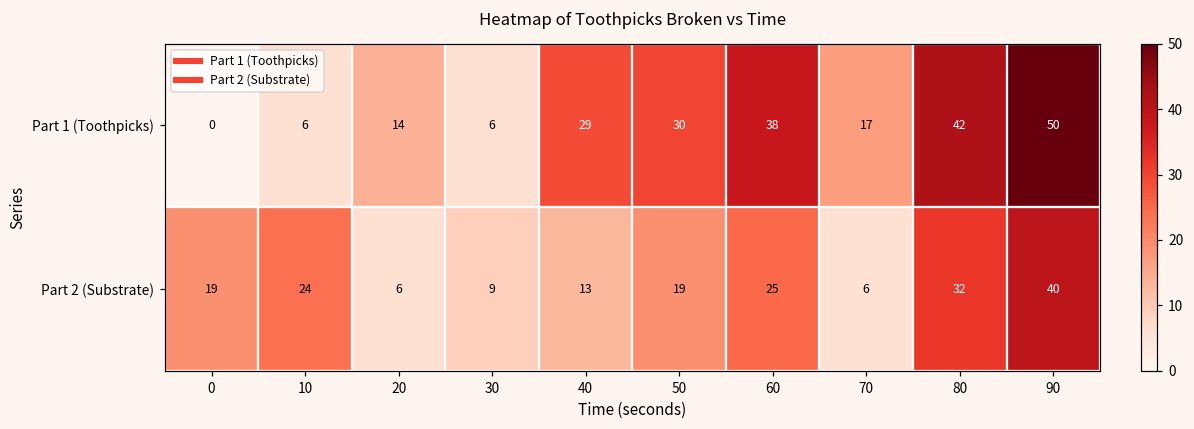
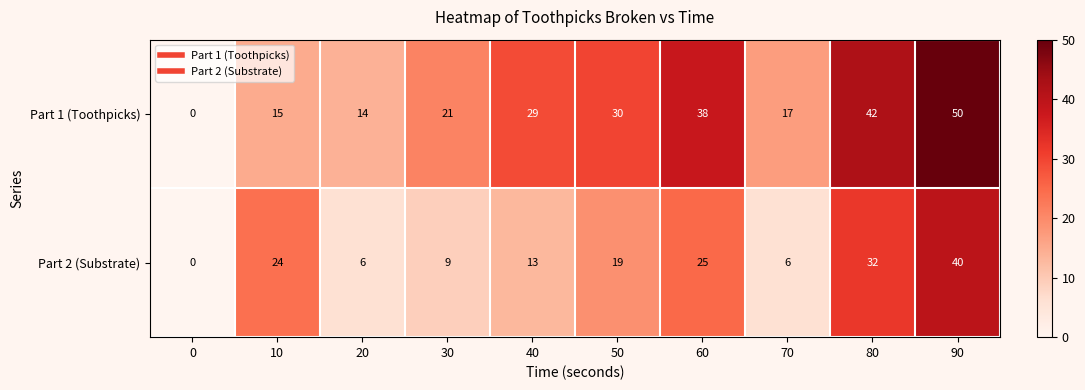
  {
    "Part 1 (Toothpicks)": {
      "0": 0,
-     "10": 6,
+     "10": 15,
      "20": 14,
-     "30": 6,
+     "30": 21,
      "40": 29,
      "50": 30,
      "60": 38,
      "70": 17,
      "80": 42,
      "90": 50
    },
    "Part 2 (Substrate)": {
-     "0": 19,
+     "0": 0,
      "10": 24,
      "20": 6,
      "30": 9,
      "40": 13,
      "50": 19,
      "60": 25,
      "70": 6,
      "80": 32,
      "90": 40
    }
  }
